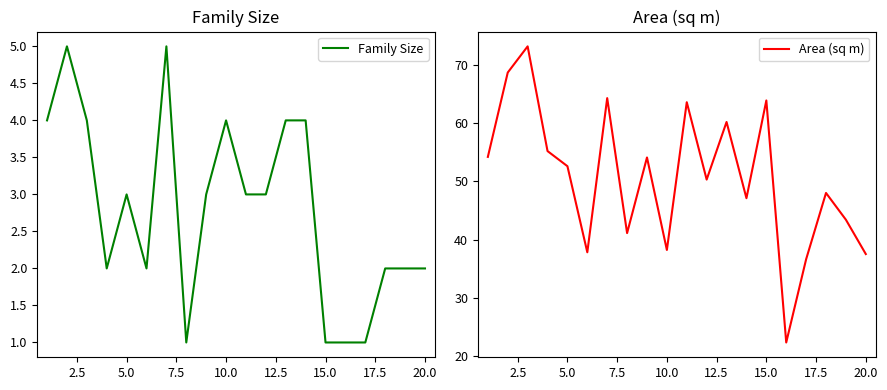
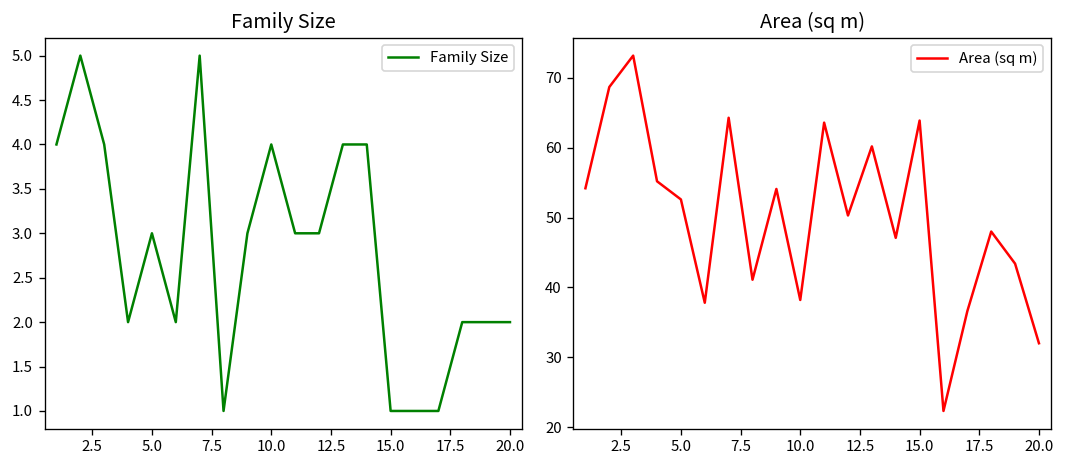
  {
    "Family Size": {
      "5.0": 3.0,
      "10.0": 4.0,
      "15.0": 1.0,
      "20.0": 2.0
    },
    "Area (sq m)": {
      "5.0": 53,
      "10.0": 38,
      "15.0": 64,
-     "20.0": 38
+     "20.0": 32
    }
  }
